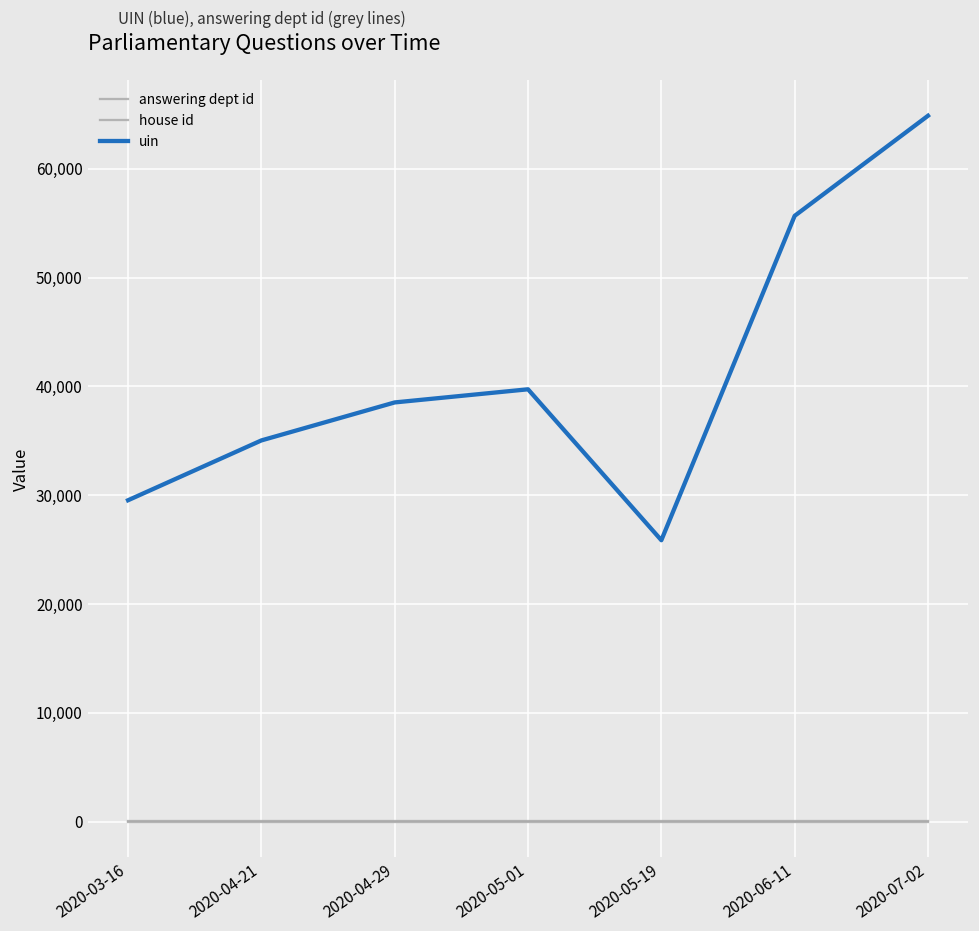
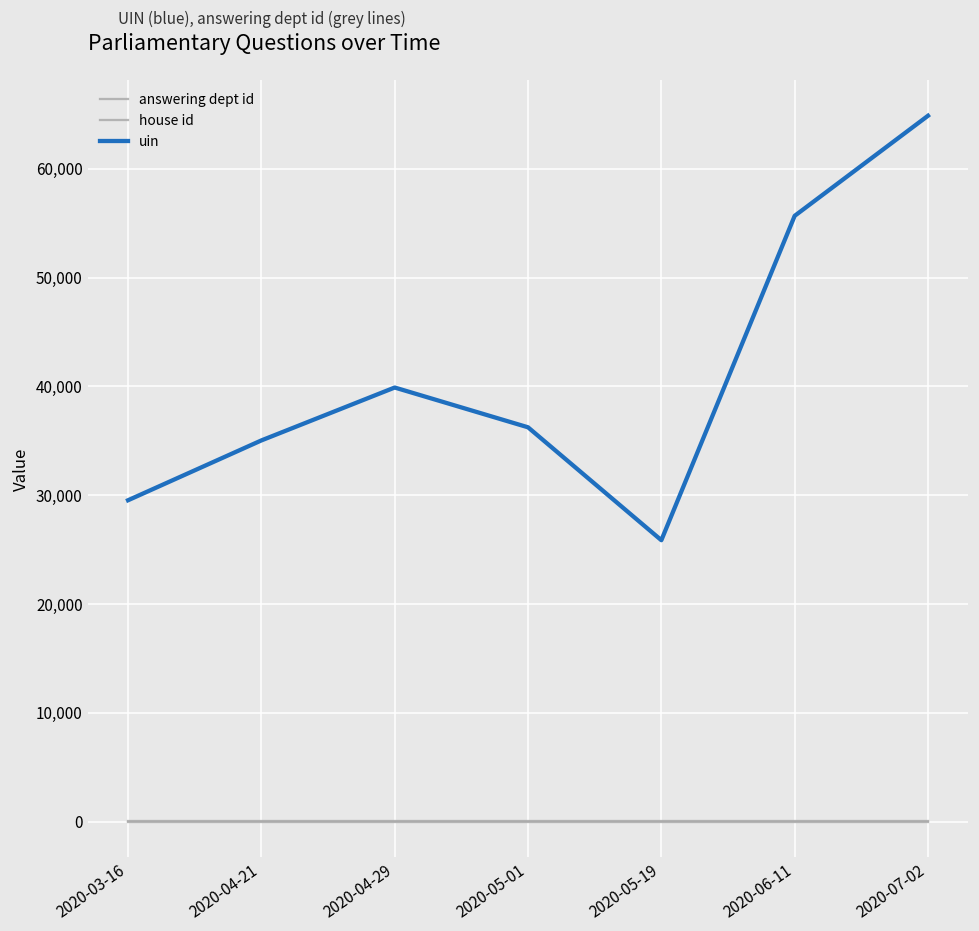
  {
    "house id": {
      "2020-03-16": "0",
      "2020-04-21": "0",
      "2020-04-29": "0",
      "2020-05-01": "0",
      "2020-05-19": "0",
      "2020-06-11": "0",
      "2020-07-02": "0"
    },
    "uin": {
      "2020-03-16": "30,000",
      "2020-04-21": "35,000",
-     "2020-04-29": "39,000",
-     "2020-05-01": "40,000",
+     "2020-04-29": "40,000",
+     "2020-05-01": "36,000",
      "2020-05-19": "26,000",
      "2020-06-11": "56,000",
      "2020-07-02": "65,000"
    }
  }
